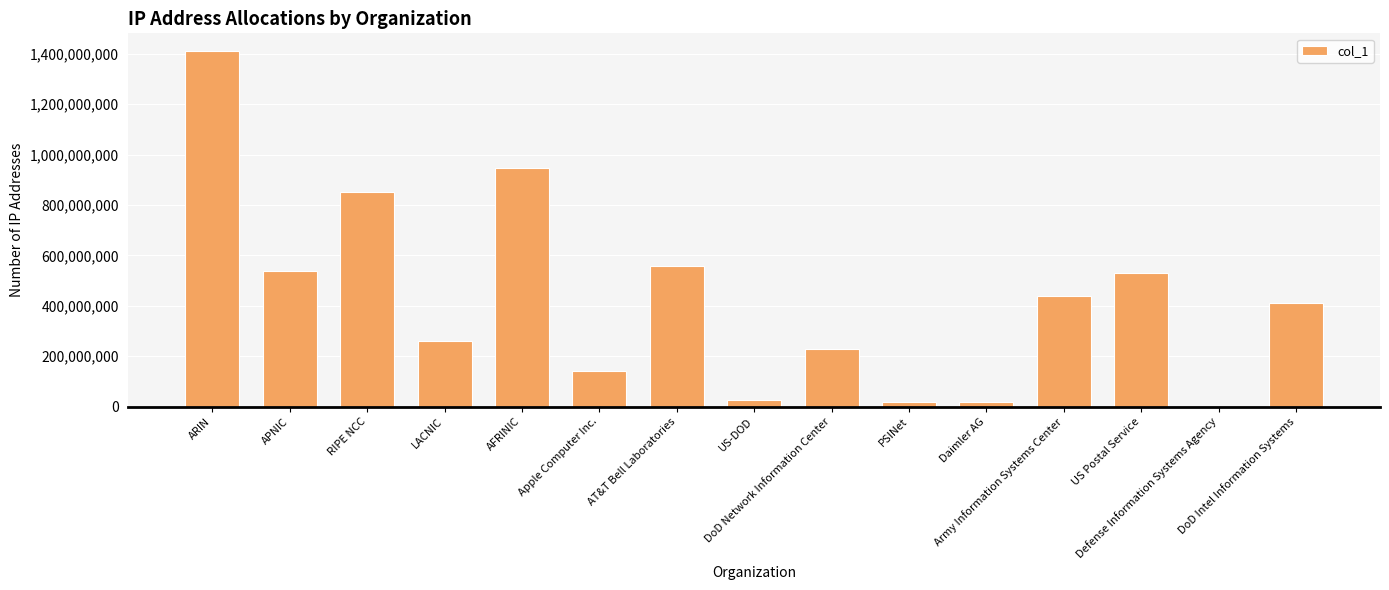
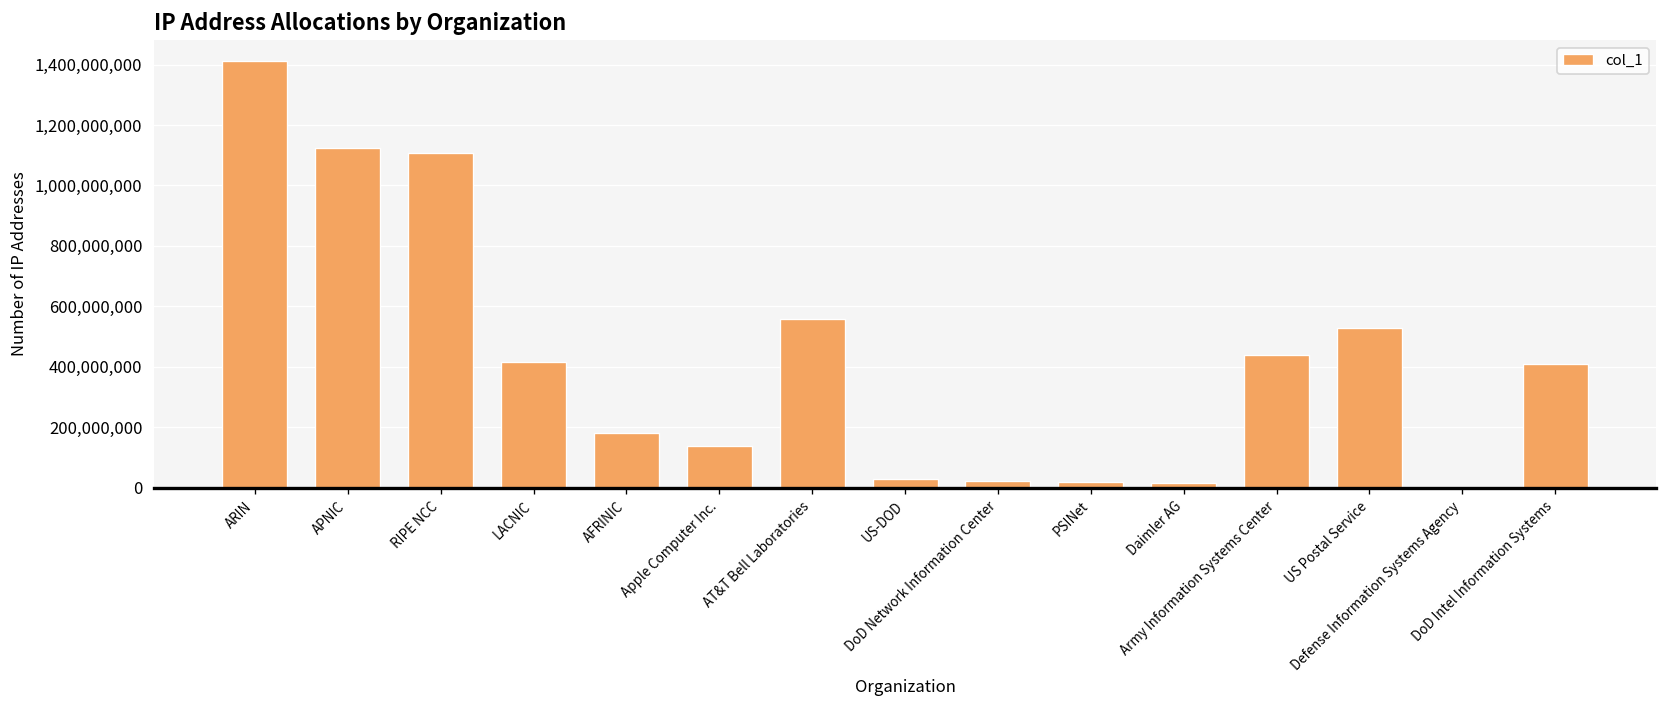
  {
    "ARIN": "1,410,000,000",
-   "APNIC": "540,000,000",
-   "RIPE NCC": "850,000,000",
-   "LACNIC": "260,000,000",
-   "AFRINIC": "950,000,000",
+   "APNIC": "1,120,000,000",
+   "RIPE NCC": "1,110,000,000",
+   "LACNIC": "420,000,000",
+   "AFRINIC": "180,000,000",
    "Apple Computer Inc.": "140,000,000",
    "AT&T Bell Laboratories": "560,000,000",
    "US-DOD": "30,000,000",
-   "DoD Network Information Center": "230,000,000",
+   "DoD Network Information Center": "20,000,000",
    "PSINet": "20,000,000",
    "Daimler AG": "20,000,000",
    "Army Information Systems Center": "440,000,000",
    "US Postal Service": "530,000,000",
    "DoD Intel Information Systems": "410,000,000"
  }
